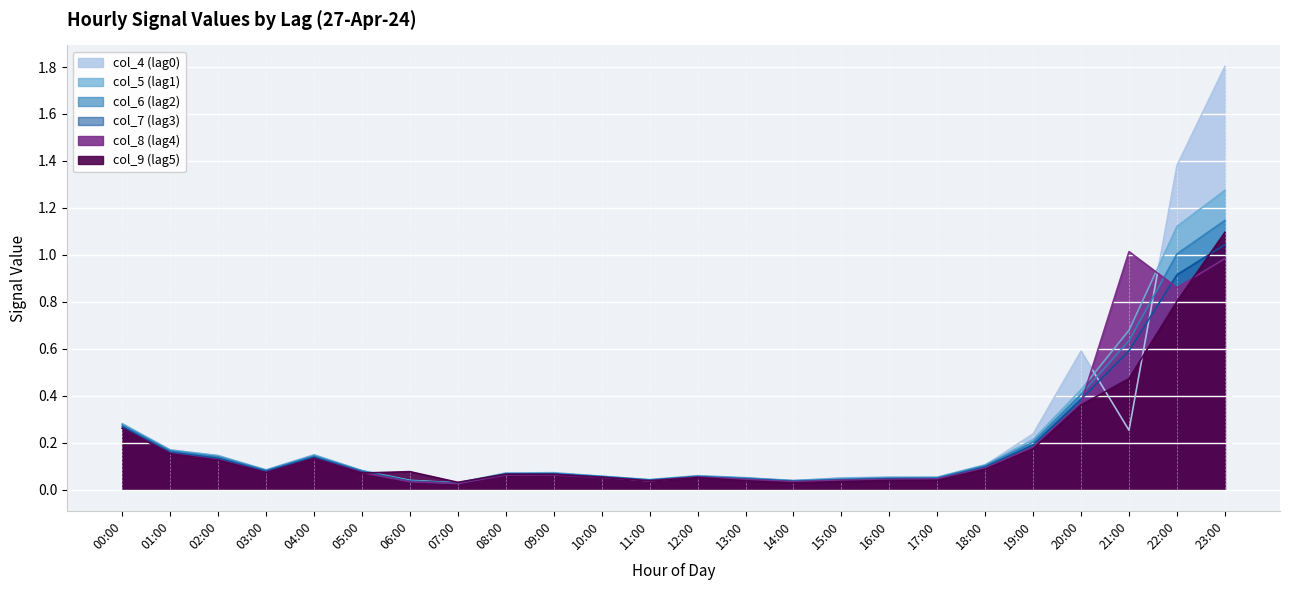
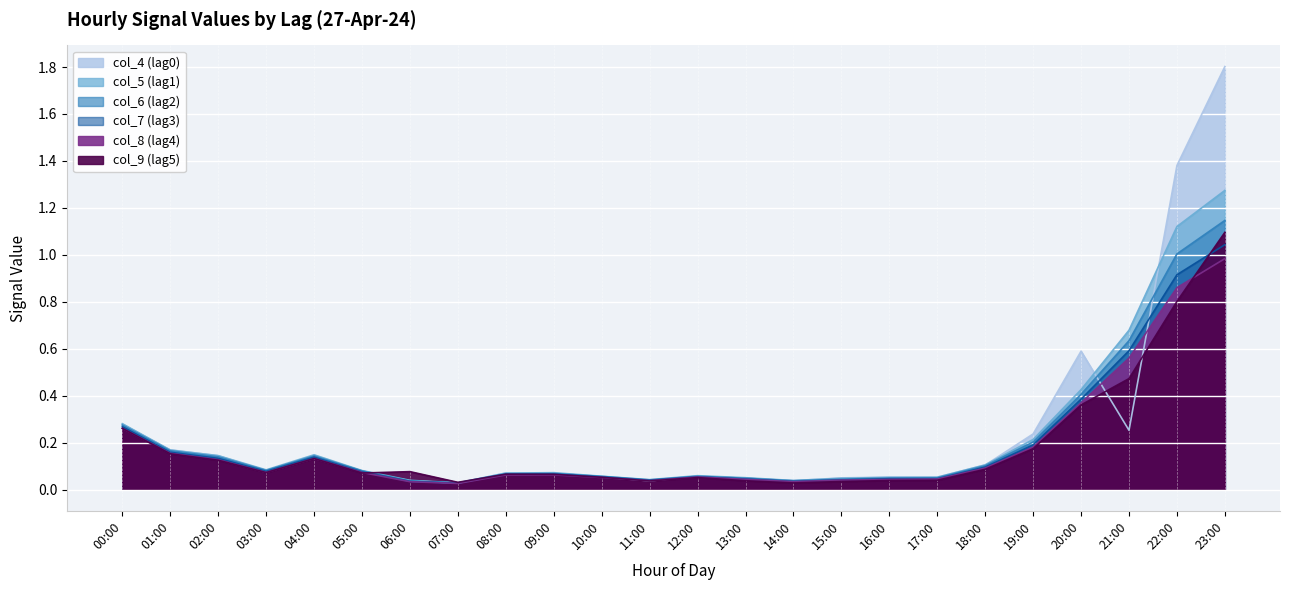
  {
    "col_4 (lag0)": {
      "19:00": 0.24,
      "20:00": 0.59,
      "21:00": 0.25,
      "22:00": 1.38,
      "23:00": 1.80
    },
    "col_8 (lag4)": {
-     "21:00": 1.01,
+     "21:00": 0.56,
      "22:00": 0.86,
      "23:00": 0.98
    },
    "col_9 (lag5)": {
      "06:00": 0.08,
      "21:00": 0.47,
      "22:00": 0.80,
      "23:00": 1.10
    }
  }
